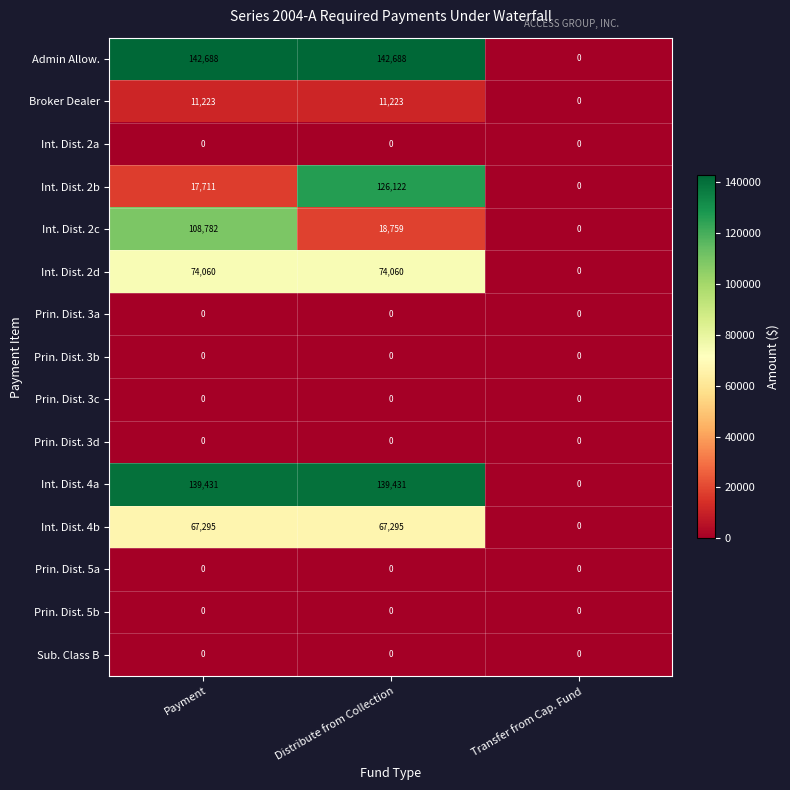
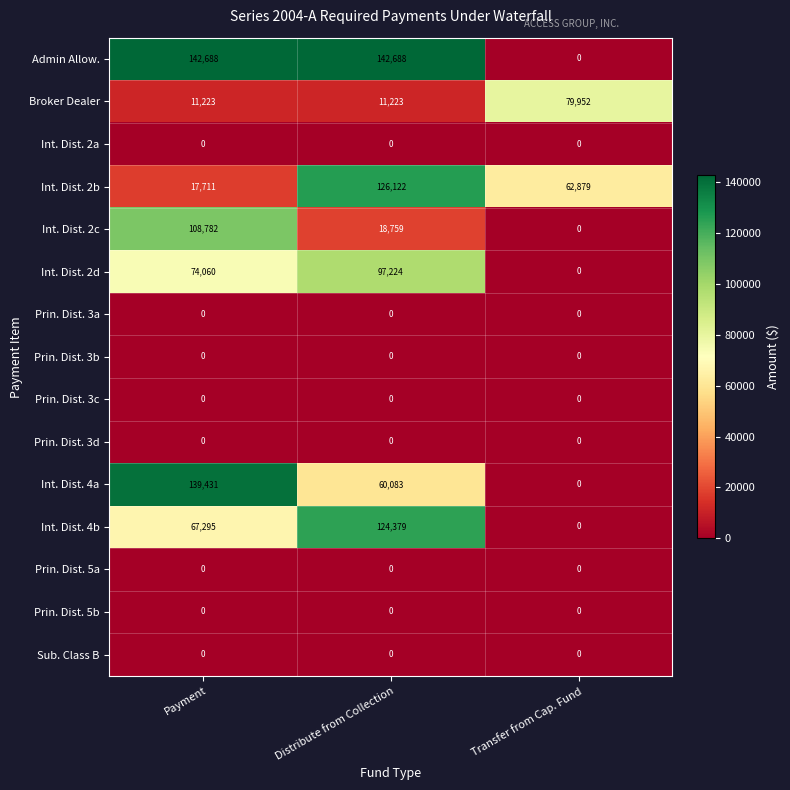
  {
    "Admin Allow.": {
      "Payment": "142,688",
      "Distribute from Collection": "142,688",
      "Transfer from Cap. Fund": "0"
    },
    "Broker Dealer": {
      "Payment": "11,223",
      "Distribute from Collection": "11,223",
-     "Transfer from Cap. Fund": "0"
+     "Transfer from Cap. Fund": "79,952"
    },
    "Int. Dist. 2a": {
      "Payment": "0",
      "Distribute from Collection": "0",
      "Transfer from Cap. Fund": "0"
    },
    "Int. Dist. 2b": {
      "Payment": "17,711",
      "Distribute from Collection": "126,122",
-     "Transfer from Cap. Fund": "0"
+     "Transfer from Cap. Fund": "62,879"
    },
    "Int. Dist. 2c": {
      "Payment": "108,782",
      "Distribute from Collection": "18,759",
      "Transfer from Cap. Fund": "0"
    },
    "Int. Dist. 2d": {
      "Payment": "74,060",
-     "Distribute from Collection": "74,060",
+     "Distribute from Collection": "97,224",
      "Transfer from Cap. Fund": "0"
    },
    "Prin. Dist. 3a": {
      "Payment": "0",
      "Distribute from Collection": "0",
      "Transfer from Cap. Fund": "0"
    },
    "Prin. Dist. 3b": {
      "Payment": "0",
      "Distribute from Collection": "0",
      "Transfer from Cap. Fund": "0"
    },
    "Prin. Dist. 3c": {
      "Payment": "0",
      "Distribute from Collection": "0",
      "Transfer from Cap. Fund": "0"
    },
    "Prin. Dist. 3d": {
      "Payment": "0",
      "Distribute from Collection": "0",
      "Transfer from Cap. Fund": "0"
    },
    "Int. Dist. 4a": {
      "Payment": "139,431",
-     "Distribute from Collection": "139,431",
+     "Distribute from Collection": "60,083",
      "Transfer from Cap. Fund": "0"
    },
    "Int. Dist. 4b": {
      "Payment": "67,295",
-     "Distribute from Collection": "67,295",
+     "Distribute from Collection": "124,379",
      "Transfer from Cap. Fund": "0"
    },
    "Prin. Dist. 5a": {
      "Payment": "0",
      "Distribute from Collection": "0",
      "Transfer from Cap. Fund": "0"
    },
    "Prin. Dist. 5b": {
      "Payment": "0",
      "Distribute from Collection": "0",
      "Transfer from Cap. Fund": "0"
    },
    "Sub. Class B": {
      "Payment": "0",
      "Distribute from Collection": "0",
      "Transfer from Cap. Fund": "0"
    }
  }
